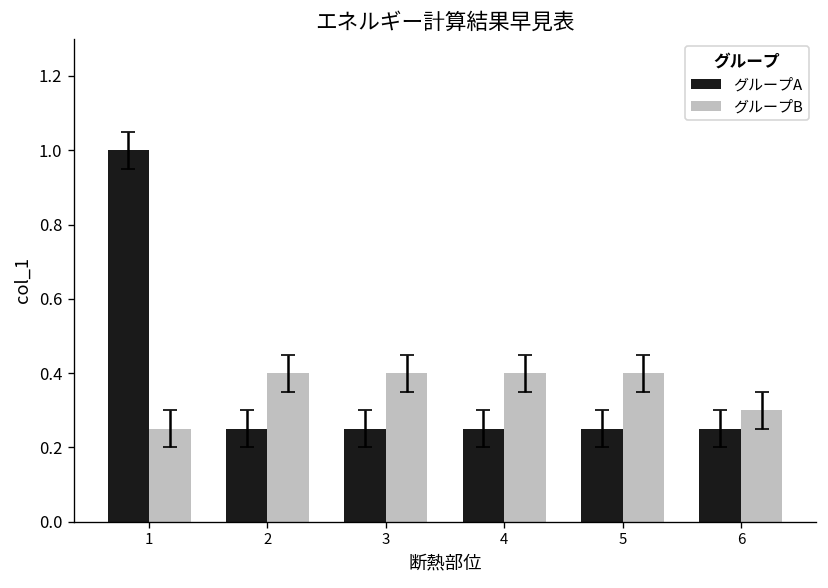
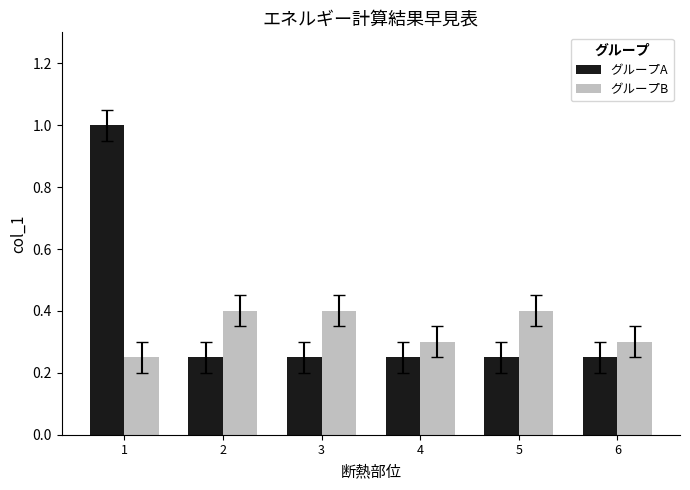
  {
    "グループB": {
      "1": 0.25,
      "2": 0.4,
      "3": 0.4,
-     "4": 0.4,
+     "4": 0.3,
      "5": 0.4,
      "6": 0.3
    }
  }
